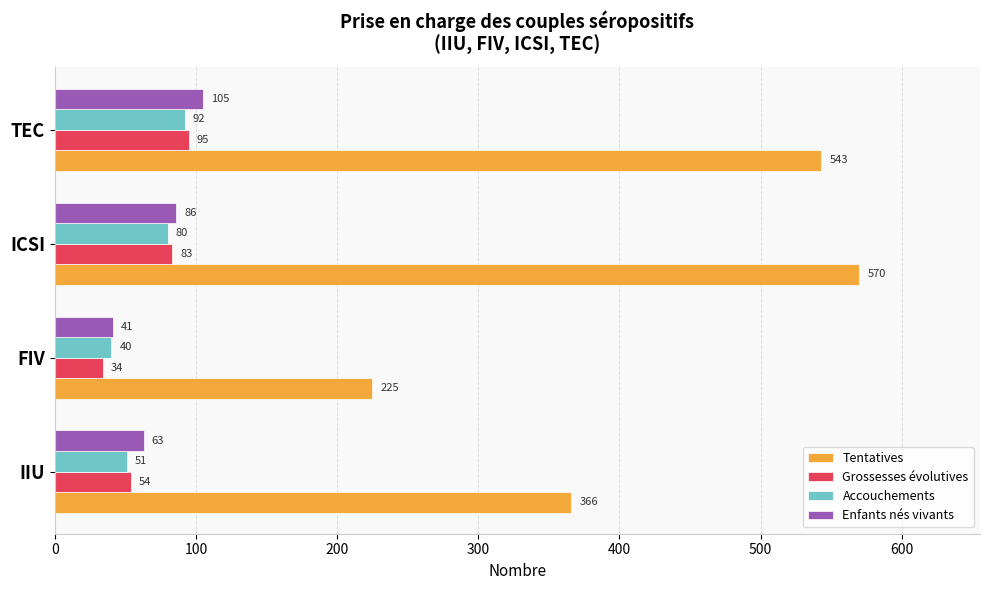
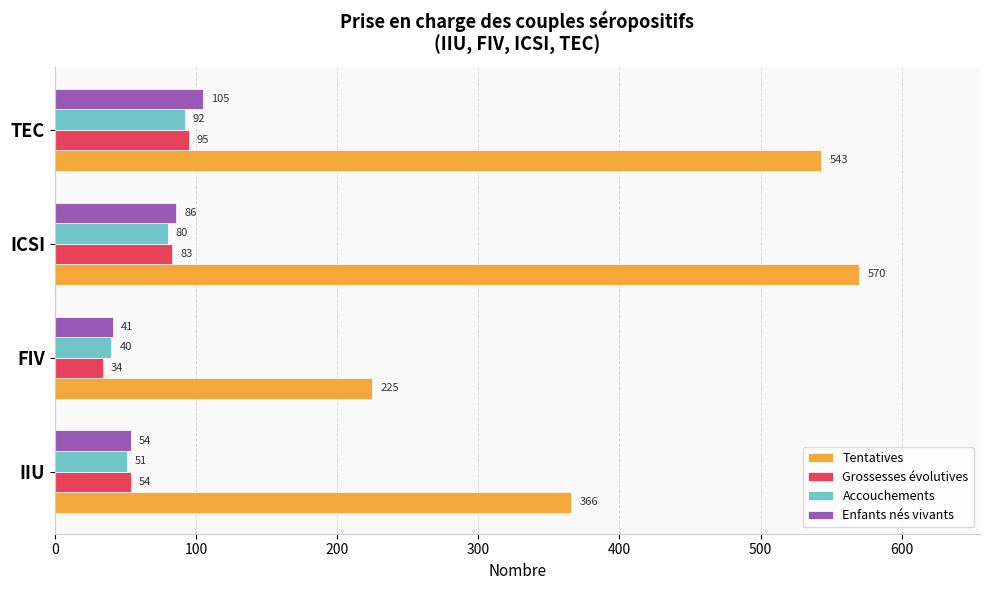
  {
    "Tentatives": {
      "TEC": 543,
      "ICSI": 570,
      "FIV": 225,
      "IIU": 366
    },
    "Grossesses évolutives": {
      "TEC": 95,
      "ICSI": 83,
      "FIV": 34,
      "IIU": 54
    },
    "Accouchements": {
      "TEC": 92,
      "ICSI": 80,
      "FIV": 40,
      "IIU": 51
    },
    "Enfants nés vivants": {
      "TEC": 105,
      "ICSI": 86,
      "FIV": 41,
-     "IIU": 63
+     "IIU": 54
    }
  }
